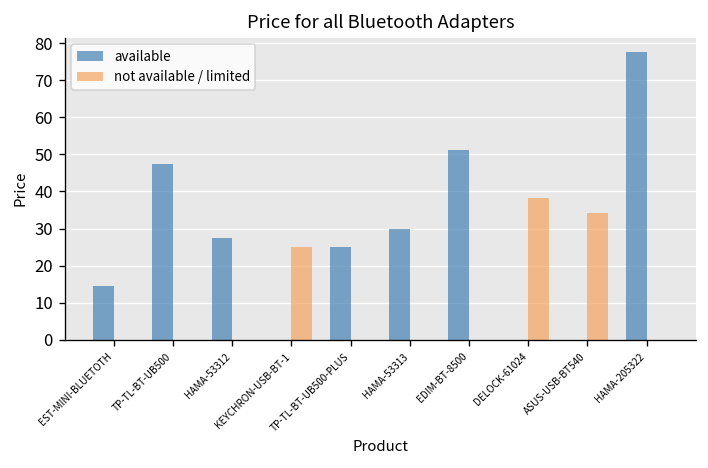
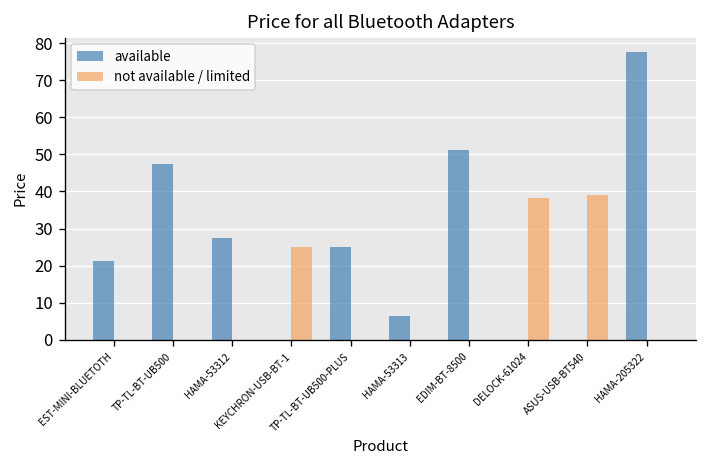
  {
    "available": {
-     "EST-MINI-BLUETOTH": 14,
+     "EST-MINI-BLUETOTH": 21,
      "TP-TL-BT-UB500": 47,
      "HAMA-53312": 28,
      "KEYCHRON-USB-BT-1": 0,
      "TP-TL-BT-UB500-PLUS": 25,
-     "HAMA-53313": 30,
+     "HAMA-53313": 6,
      "EDIM-BT-8500": 51,
      "DELOCK-61024": 0,
      "ASUS-USB-BT540": 0,
      "HAMA-205322": 78
    },
    "not available / limited": {
      "EST-MINI-BLUETOTH": 0,
      "TP-TL-BT-UB500": 0,
      "HAMA-53312": 0,
      "KEYCHRON-USB-BT-1": 25,
      "TP-TL-BT-UB500-PLUS": 0,
      "HAMA-53313": 0,
      "EDIM-BT-8500": 0,
      "DELOCK-61024": 38,
-     "ASUS-USB-BT540": 34,
+     "ASUS-USB-BT540": 39,
      "HAMA-205322": 0
    }
  }
